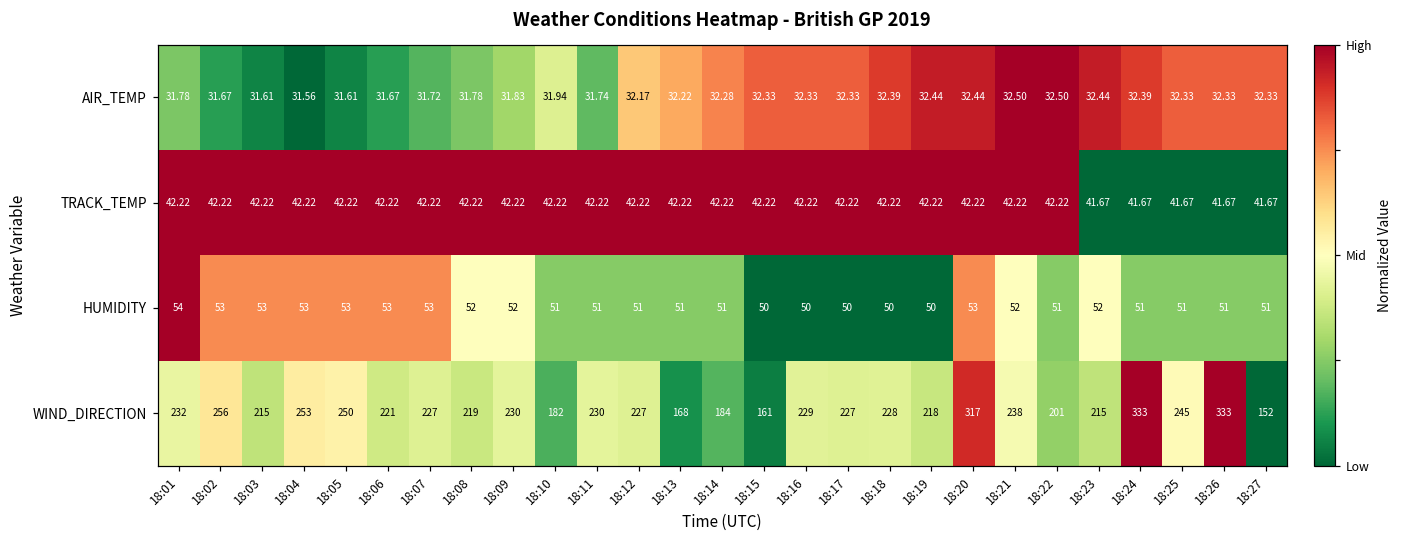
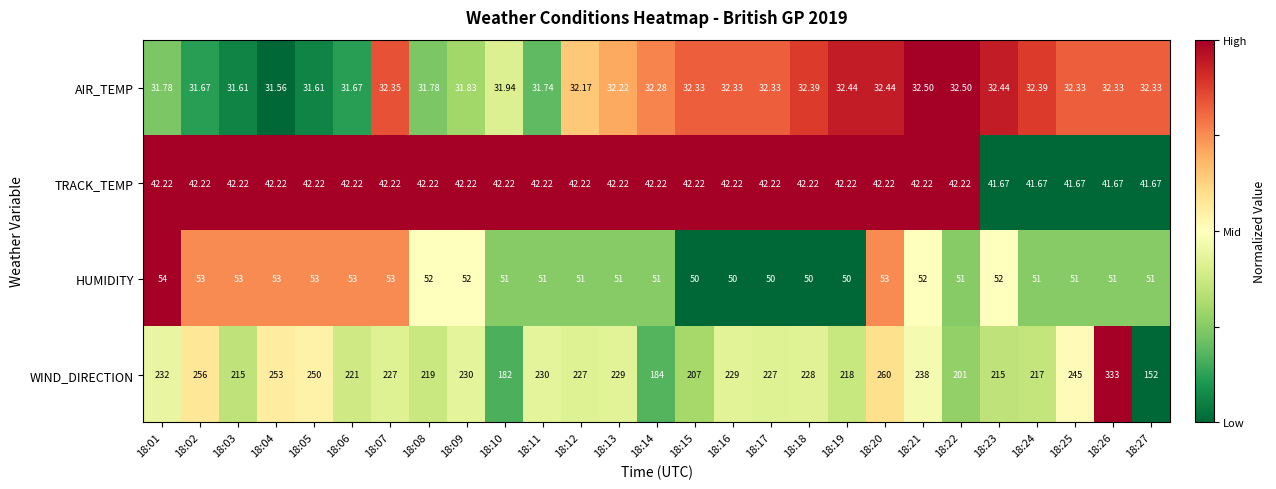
  {
    "AIR_TEMP": {
      "18:01": 31.78,
      "18:02": 31.67,
      "18:03": 31.61,
      "18:04": 31.56,
      "18:05": 31.61,
      "18:06": 31.67,
-     "18:07": 31.72,
+     "18:07": 32.35,
      "18:08": 31.78,
      "18:09": 31.83,
      "18:10": 31.94,
      "18:11": 31.74,
      "18:12": 32.17,
      "18:13": 32.22,
      "18:14": 32.28,
      "18:15": 32.33,
      "18:16": 32.33,
      "18:17": 32.33,
      "18:18": 32.39,
      "18:19": 32.44,
      "18:20": 32.44,
      "18:21": 32.50,
      "18:22": 32.50,
      "18:23": 32.44,
      "18:24": 32.39,
      "18:25": 32.33,
      "18:26": 32.33,
      "18:27": 32.33
    },
    "TRACK_TEMP": {
      "18:01": 42.22,
      "18:02": 42.22,
      "18:03": 42.22,
      "18:04": 42.22,
      "18:05": 42.22,
      "18:06": 42.22,
      "18:07": 42.22,
      "18:08": 42.22,
      "18:09": 42.22,
      "18:10": 42.22,
      "18:11": 42.22,
      "18:12": 42.22,
      "18:13": 42.22,
      "18:14": 42.22,
      "18:15": 42.22,
      "18:16": 42.22,
      "18:17": 42.22,
      "18:18": 42.22,
      "18:19": 42.22,
      "18:20": 42.22,
      "18:21": 42.22,
      "18:22": 42.22,
      "18:23": 41.67,
      "18:24": 41.67,
      "18:25": 41.67,
      "18:26": 41.67,
      "18:27": 41.67
    },
    "HUMIDITY": {
      "18:01": 54,
      "18:02": 53,
      "18:03": 53,
      "18:04": 53,
      "18:05": 53,
      "18:06": 53,
      "18:07": 53,
      "18:08": 52,
      "18:09": 52,
      "18:10": 51,
      "18:11": 51,
      "18:12": 51,
      "18:13": 51,
      "18:14": 51,
      "18:15": 50,
      "18:16": 50,
      "18:17": 50,
      "18:18": 50,
      "18:19": 50,
      "18:20": 53,
      "18:21": 52,
      "18:22": 51,
      "18:23": 52,
      "18:24": 51,
      "18:25": 51,
      "18:26": 51,
      "18:27": 51
    },
    "WIND_DIRECTION": {
      "18:01": 232,
      "18:02": 256,
      "18:03": 215,
      "18:04": 253,
      "18:05": 250,
      "18:06": 221,
      "18:07": 227,
      "18:08": 219,
      "18:09": 230,
      "18:10": 182,
      "18:11": 230,
      "18:12": 227,
-     "18:13": 168,
+     "18:13": 229,
      "18:14": 184,
-     "18:15": 161,
+     "18:15": 207,
      "18:16": 229,
      "18:17": 227,
      "18:18": 228,
      "18:19": 218,
-     "18:20": 317,
+     "18:20": 260,
      "18:21": 238,
      "18:22": 201,
      "18:23": 215,
-     "18:24": 333,
+     "18:24": 217,
      "18:25": 245,
      "18:26": 333,
      "18:27": 152
    }
  }
